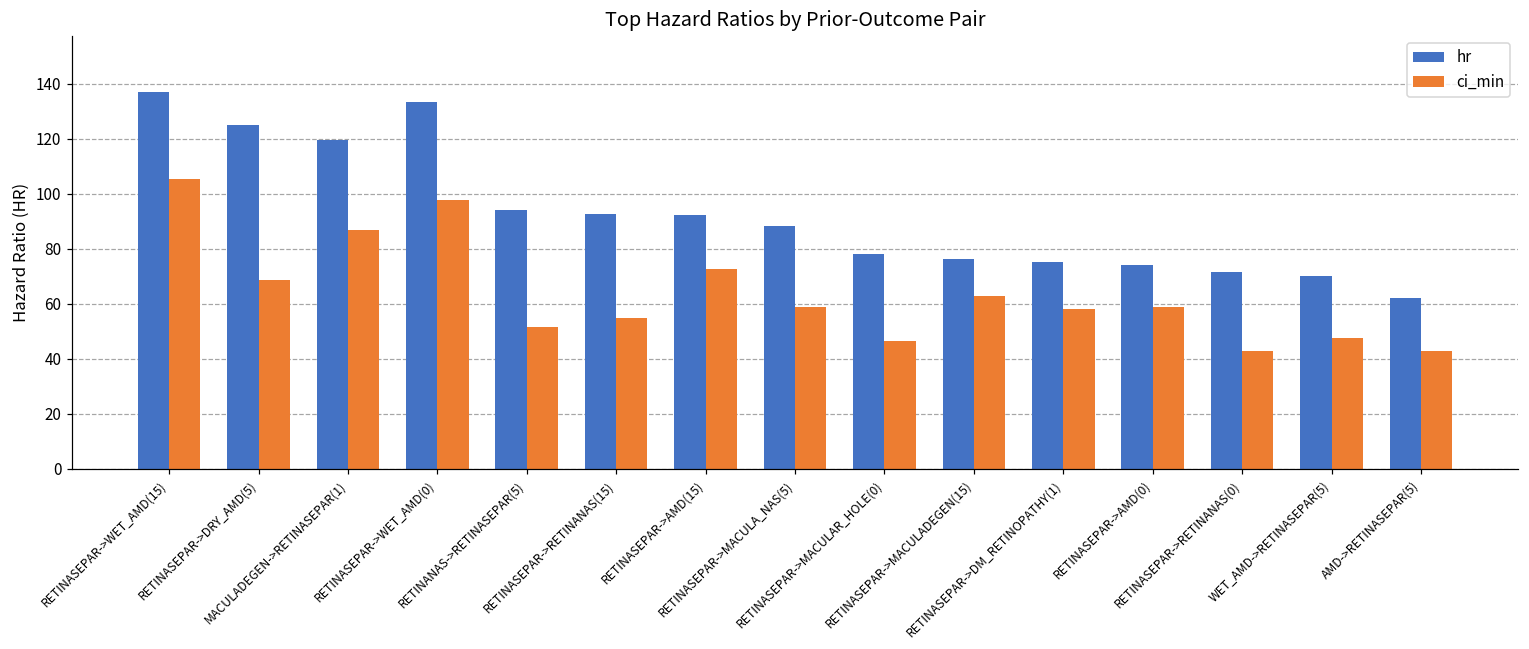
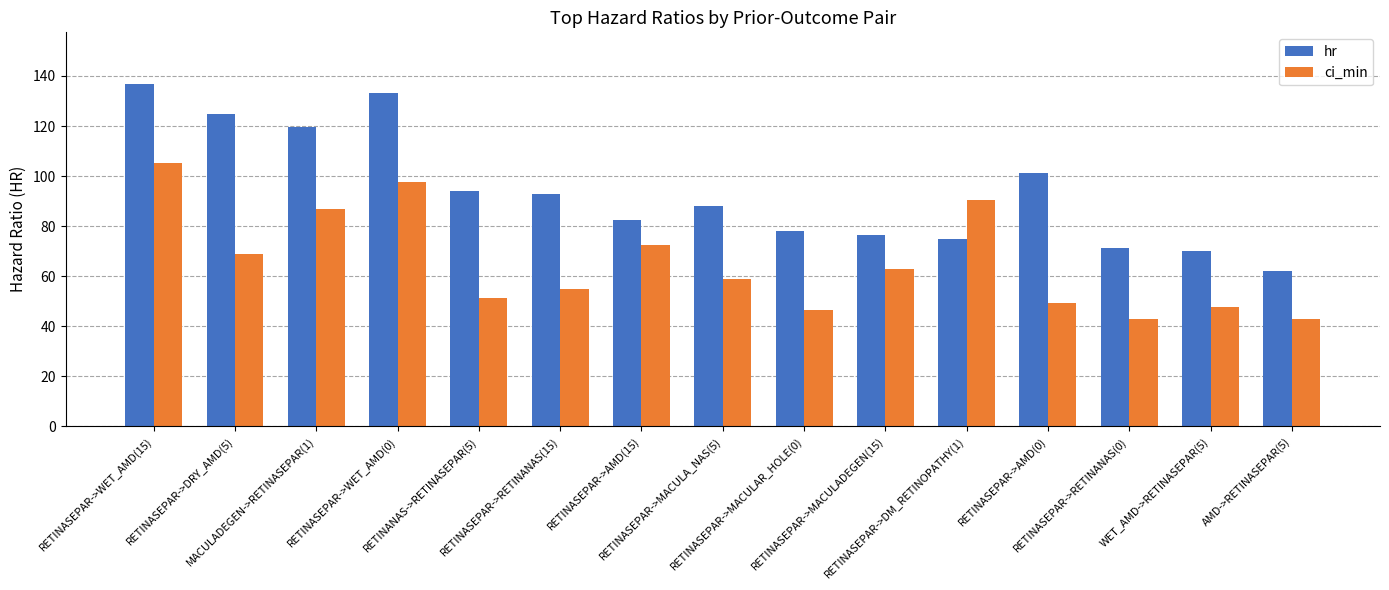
  {
    "hr": {
      "RETINASEPAR->WET_AMD(15)": 137,
      "RETINASEPAR->DRY_AMD(5)": 125,
      "MACULADEGEN->RETINASEPAR(1)": 119,
      "RETINASEPAR->WET_AMD(0)": 133,
      "RETINANAS->RETINASEPAR(5)": 94,
      "RETINASEPAR->RETINANAS(15)": 93,
-     "RETINASEPAR->AMD(15)": 92,
+     "RETINASEPAR->AMD(15)": 82,
      "RETINASEPAR->MACULA_NAS(5)": 88,
      "RETINASEPAR->MACULAR_HOLE(0)": 78,
      "RETINASEPAR->MACULADEGEN(15)": 76,
      "RETINASEPAR->DM_RETINOPATHY(1)": 75,
-     "RETINASEPAR->AMD(0)": 74,
+     "RETINASEPAR->AMD(0)": 101,
      "RETINASEPAR->RETINANAS(0)": 71,
      "WET_AMD->RETINASEPAR(5)": 70,
      "AMD->RETINASEPAR(5)": 62
    },
    "ci_min": {
      "RETINASEPAR->WET_AMD(15)": 105,
      "RETINASEPAR->DRY_AMD(5)": 69,
      "MACULADEGEN->RETINASEPAR(1)": 87,
      "RETINASEPAR->WET_AMD(0)": 98,
      "RETINANAS->RETINASEPAR(5)": 51,
      "RETINASEPAR->RETINANAS(15)": 55,
      "RETINASEPAR->AMD(15)": 73,
      "RETINASEPAR->MACULA_NAS(5)": 59,
      "RETINASEPAR->MACULAR_HOLE(0)": 46,
      "RETINASEPAR->MACULADEGEN(15)": 63,
-     "RETINASEPAR->DM_RETINOPATHY(1)": 58,
-     "RETINASEPAR->AMD(0)": 59,
+     "RETINASEPAR->DM_RETINOPATHY(1)": 90,
+     "RETINASEPAR->AMD(0)": 49,
      "RETINASEPAR->RETINANAS(0)": 43,
      "WET_AMD->RETINASEPAR(5)": 48,
      "AMD->RETINASEPAR(5)": 43
    }
  }
